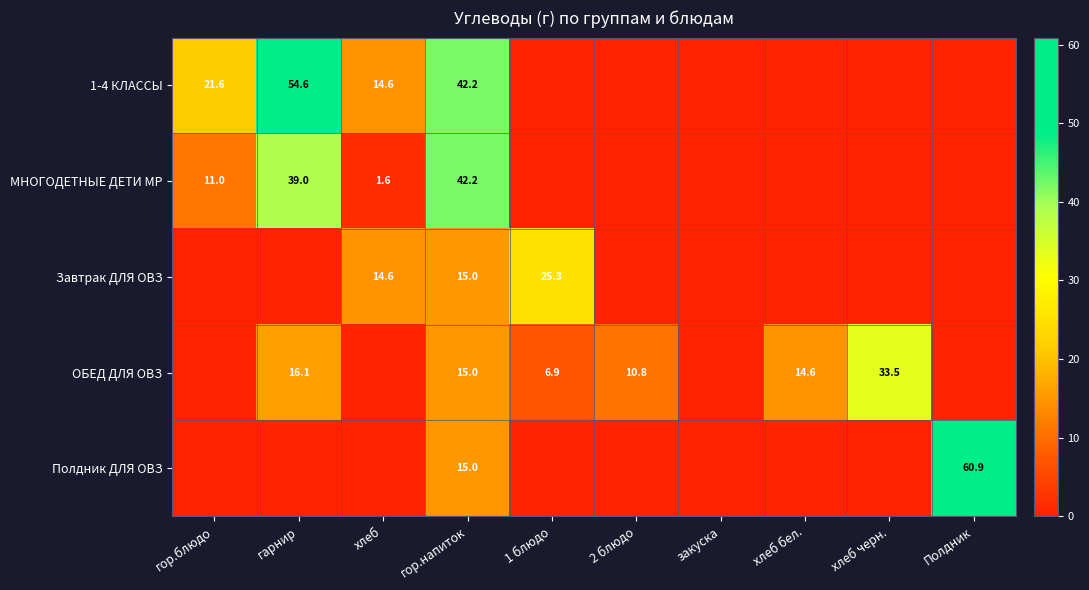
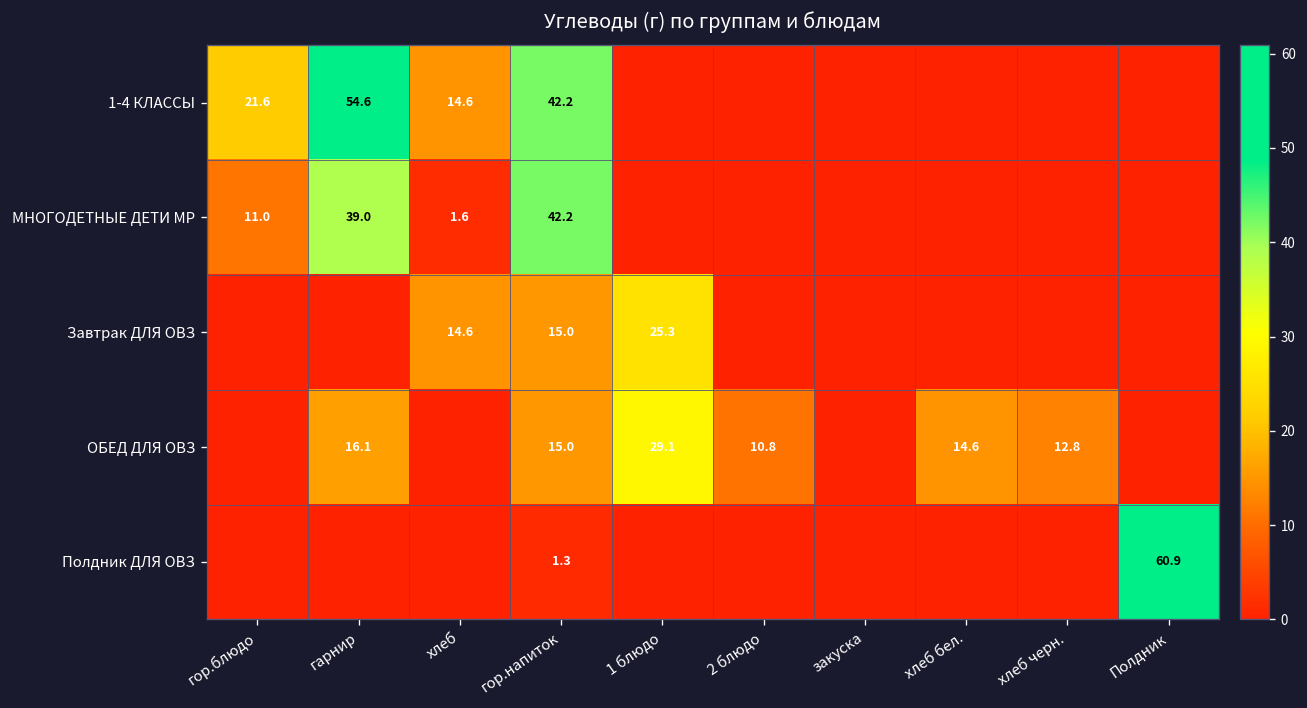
  {
    "1-4 КЛАССЫ": {
      "гор.блюдо": 21.6,
      "гарнир": 54.6,
      "хлеб": 14.6,
      "гор.напиток": 42.2
    },
    "МНОГОДЕТНЫЕ ДЕТИ МР": {
      "гор.блюдо": 11.0,
      "гарнир": 39.0,
      "хлеб": 1.6,
      "гор.напиток": 42.2
    },
    "Завтрак ДЛЯ ОВЗ": {
      "хлеб": 14.6,
      "гор.напиток": 15.0,
      "1 блюдо": 25.3
    },
    "ОБЕД ДЛЯ ОВЗ": {
      "гарнир": 16.1,
      "гор.напиток": 15.0,
-     "1 блюдо": 6.9,
+     "1 блюдо": 29.1,
      "2 блюдо": 10.8,
      "хлеб бел.": 14.6,
-     "хлеб черн.": 33.5
+     "хлеб черн.": 12.8
    },
    "Полдник ДЛЯ ОВЗ": {
-     "гор.напиток": 15.0,
+     "гор.напиток": 1.3,
      "Полдник": 60.9
    }
  }
